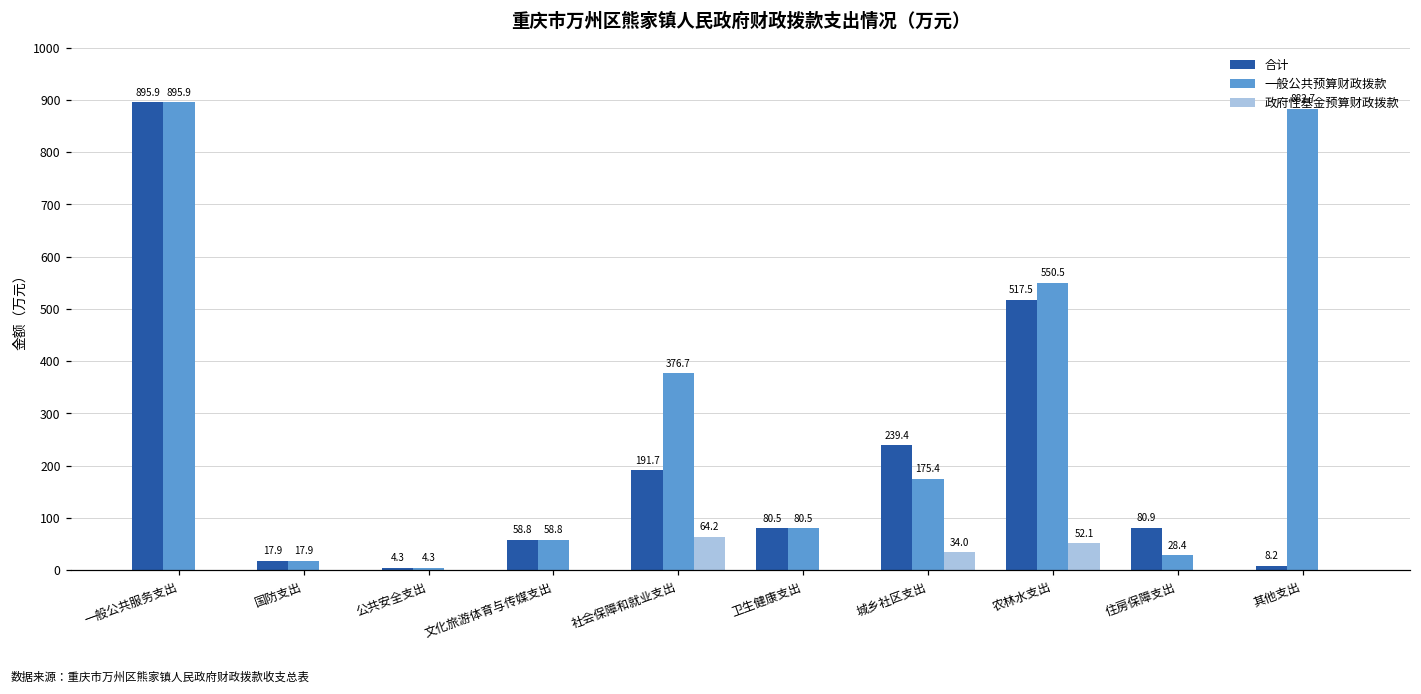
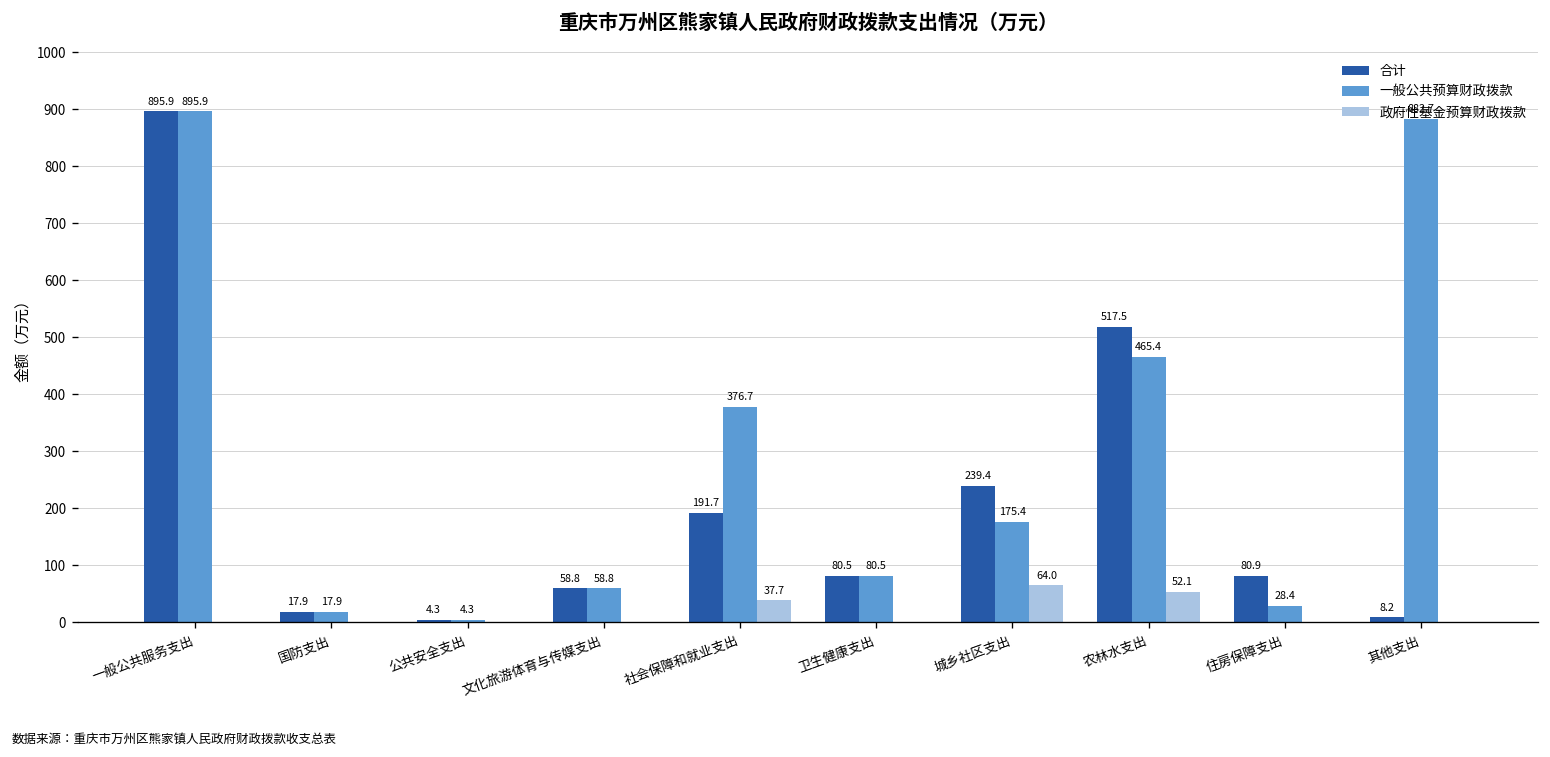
  {
    "合计": {
      "一般公共服务支出": 895.9,
      "国防支出": 17.9,
      "公共安全支出": 4.3,
      "文化旅游体育与传媒支出": 58.8,
      "社会保障和就业支出": 191.7,
      "卫生健康支出": 80.5,
      "城乡社区支出": 239.4,
      "农林水支出": 517.5,
      "住房保障支出": 80.9,
      "其他支出": 8.2
    },
    "一般公共预算财政拨款": {
      "一般公共服务支出": 895.9,
      "国防支出": 17.9,
      "公共安全支出": 4.3,
      "文化旅游体育与传媒支出": 58.8,
      "社会保障和就业支出": 376.7,
      "卫生健康支出": 80.5,
      "城乡社区支出": 175.4,
-     "农林水支出": 550.5,
+     "农林水支出": 465.4,
      "住房保障支出": 28.4,
      "其他支出": 882.7
    },
    "政府性基金预算财政拨款": {
-     "社会保障和就业支出": 64.2,
-     "城乡社区支出": 34.0,
+     "社会保障和就业支出": 37.7,
+     "城乡社区支出": 64.0,
      "农林水支出": 52.1
    }
  }
